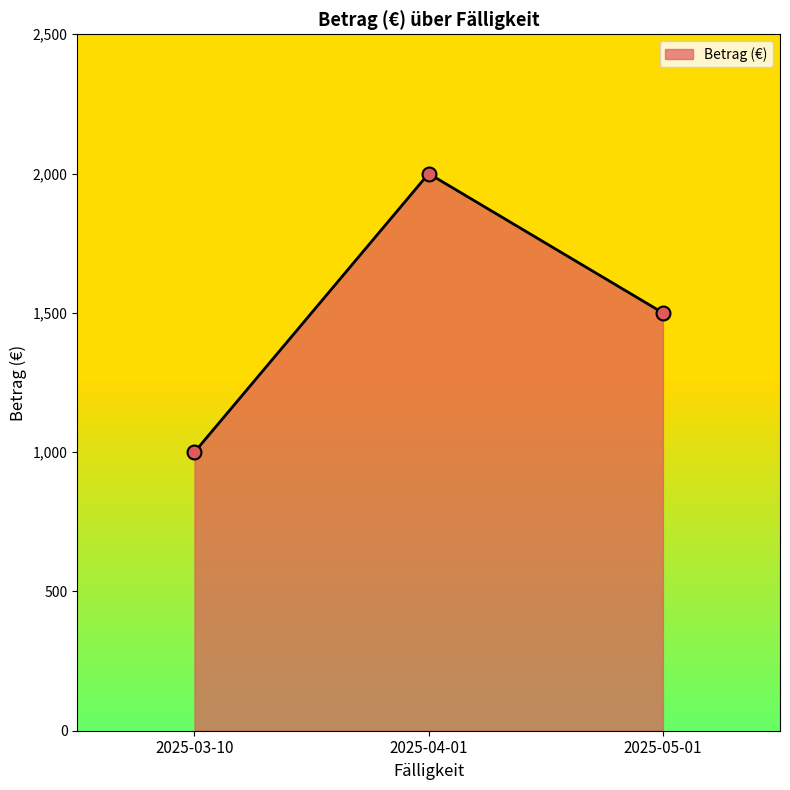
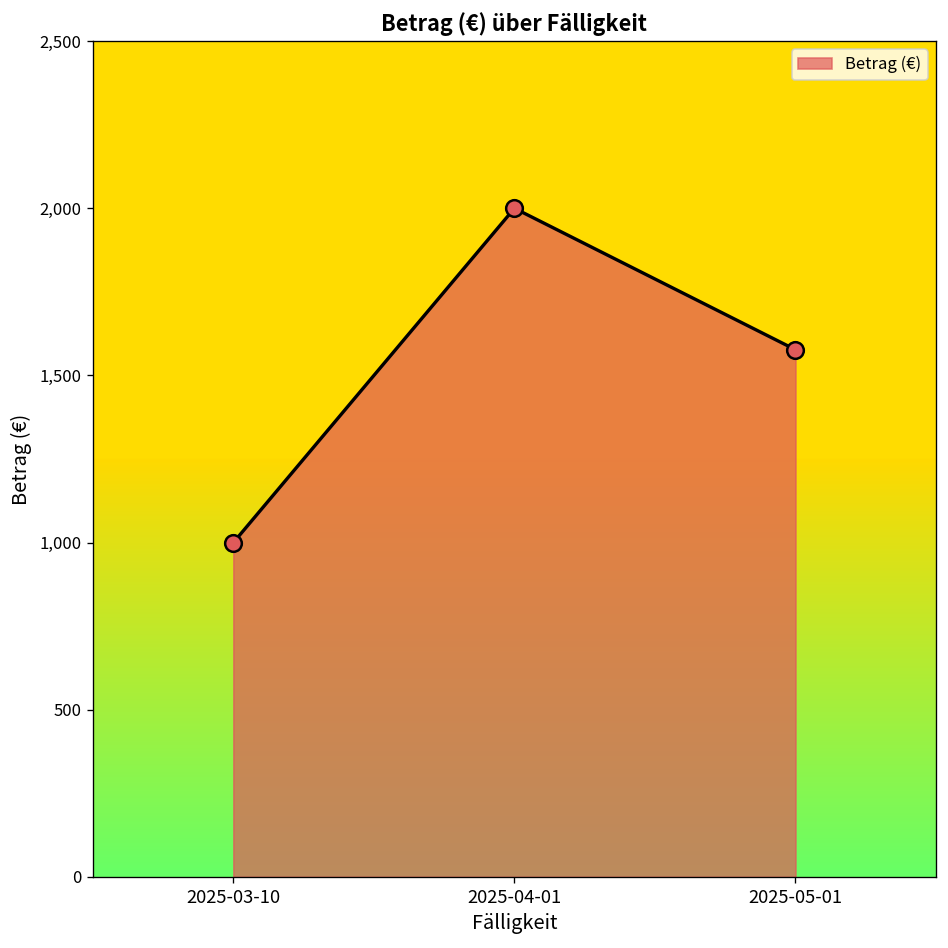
  {
    "2025-03-10": "1,000",
    "2025-04-01": "2,000",
-   "2025-05-01": "1,500"
+   "2025-05-01": "1,580"
  }
